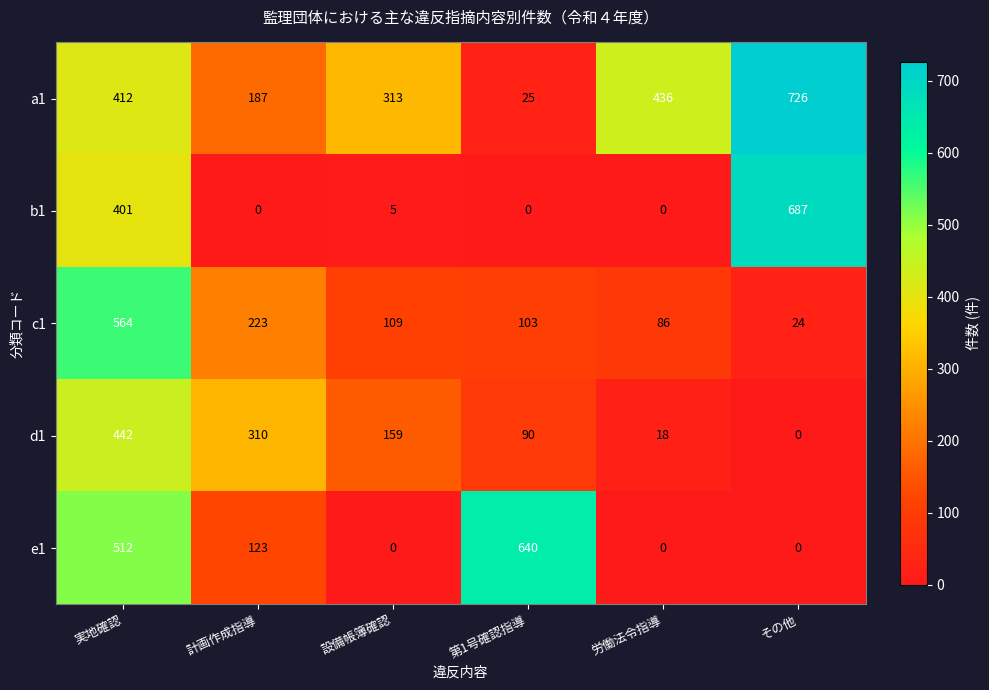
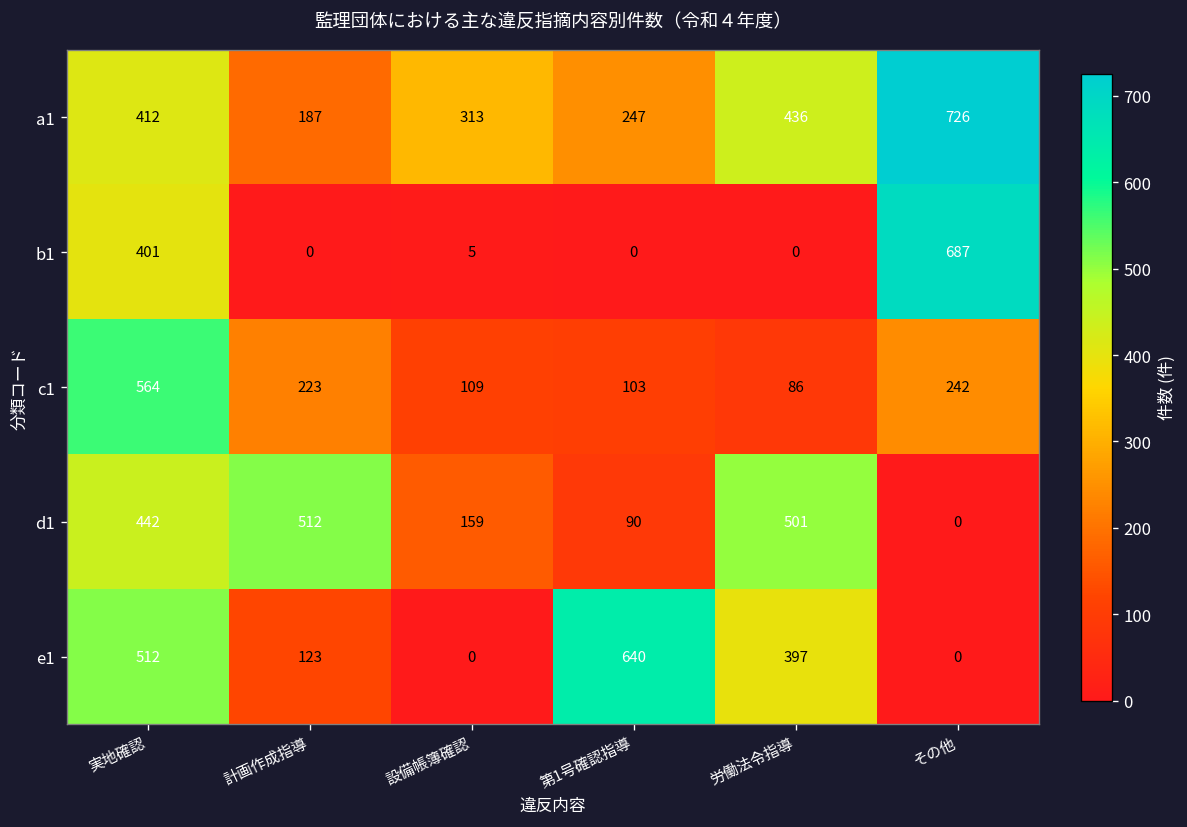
  {
    "a1": {
      "実地確認": 412,
      "計画作成指導": 187,
      "設備帳簿確認": 313,
-     "第1号確認指導": 25,
+     "第1号確認指導": 247,
      "労働法令指導": 436,
      "その他": 726
    },
    "b1": {
      "実地確認": 401,
      "計画作成指導": 0,
      "設備帳簿確認": 5,
      "第1号確認指導": 0,
      "労働法令指導": 0,
      "その他": 687
    },
    "c1": {
      "実地確認": 564,
      "計画作成指導": 223,
      "設備帳簿確認": 109,
      "第1号確認指導": 103,
      "労働法令指導": 86,
-     "その他": 24
+     "その他": 242
    },
    "d1": {
      "実地確認": 442,
-     "計画作成指導": 310,
+     "計画作成指導": 512,
      "設備帳簿確認": 159,
      "第1号確認指導": 90,
-     "労働法令指導": 18,
+     "労働法令指導": 501,
      "その他": 0
    },
    "e1": {
      "実地確認": 512,
      "計画作成指導": 123,
      "設備帳簿確認": 0,
      "第1号確認指導": 640,
-     "労働法令指導": 0,
+     "労働法令指導": 397,
      "その他": 0
    }
  }
